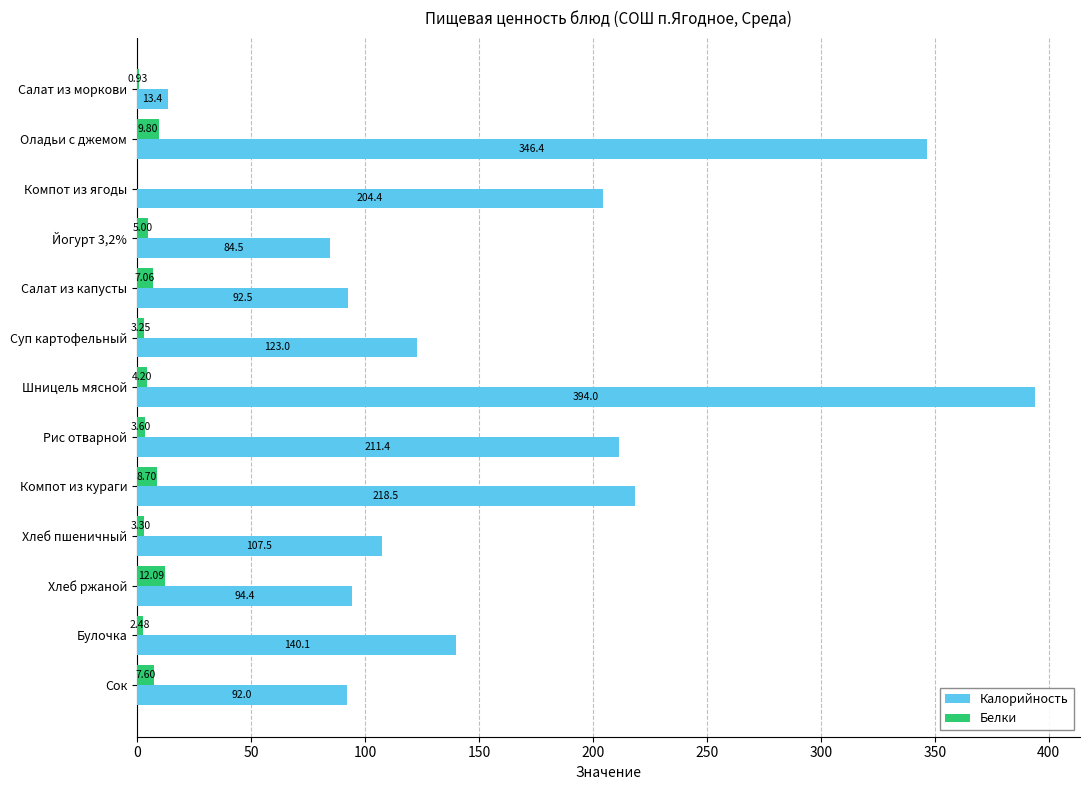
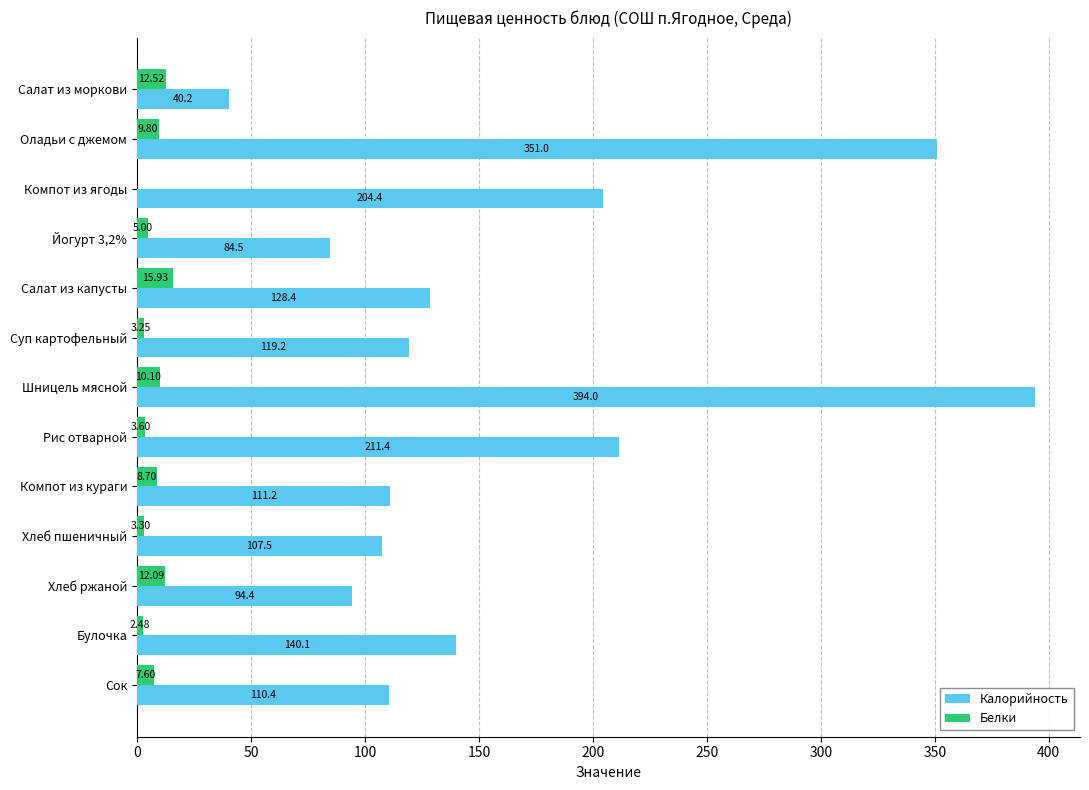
  {
    "Калорийность": {
-     "Салат из моркови": 13.4,
-     "Оладьи с джемом": 346.4,
+     "Салат из моркови": 40.2,
+     "Оладьи с джемом": 351.0,
      "Компот из ягоды": 204.4,
      "Йогурт 3,2%": 84.5,
-     "Салат из капусты": 92.5,
-     "Суп картофельный": 123.0,
+     "Салат из капусты": 128.4,
+     "Суп картофельный": 119.2,
      "Шницель мясной": 394.0,
      "Рис отварной": 211.4,
-     "Компот из кураги": 218.5,
+     "Компот из кураги": 111.2,
      "Хлеб пшеничный": 107.5,
      "Хлеб ржаной": 94.4,
      "Булочка": 140.1,
-     "Сок": 92.0
+     "Сок": 110.4
    },
    "Белки": {
-     "Салат из моркови": 0.93,
+     "Салат из моркови": 12.52,
      "Оладьи с джемом": 9.80,
      "Йогурт 3,2%": 5.00,
-     "Салат из капусты": 7.06,
+     "Салат из капусты": 15.93,
      "Суп картофельный": 3.25,
-     "Шницель мясной": 4.20,
+     "Шницель мясной": 10.10,
      "Рис отварной": 3.60,
      "Компот из кураги": 8.70,
      "Хлеб пшеничный": 3.30,
      "Хлеб ржаной": 12.09,
      "Булочка": 2.48,
      "Сок": 7.60
    }
  }
